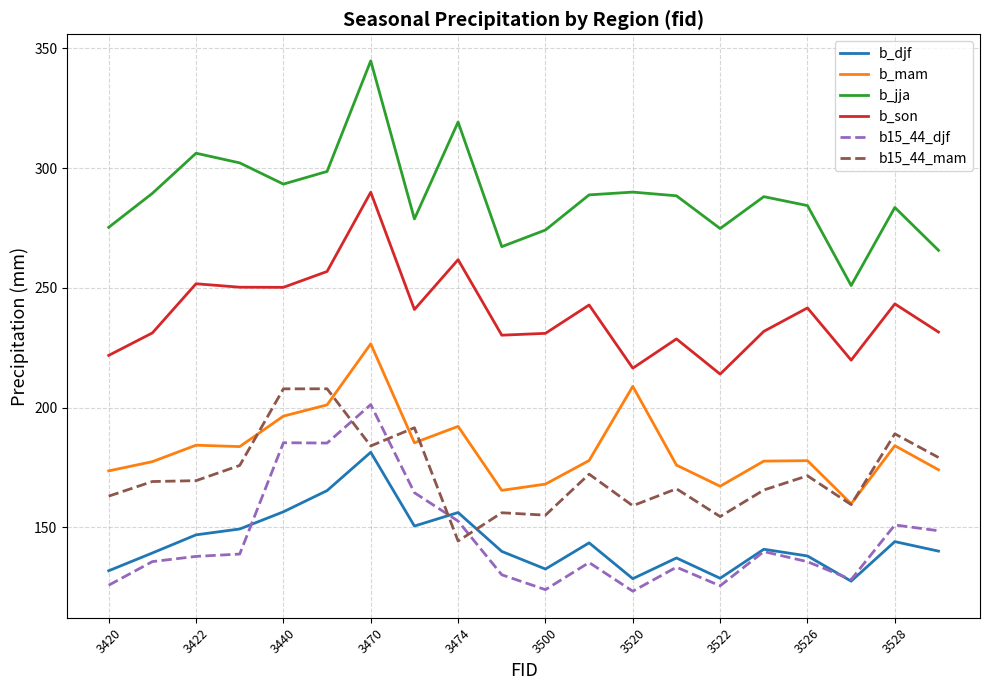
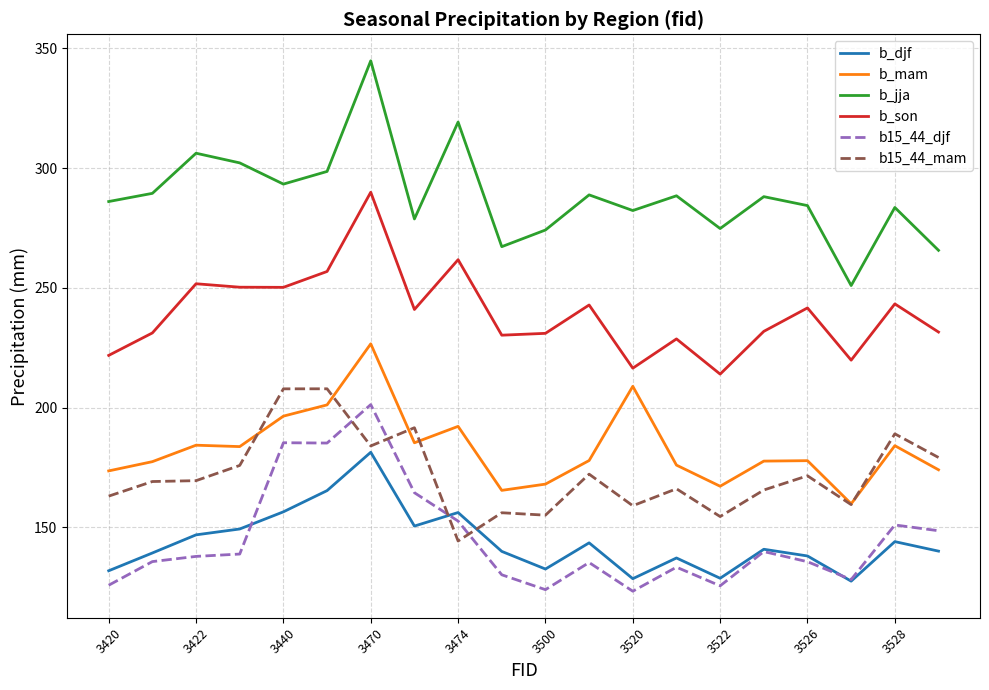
  {
    "b_djf": {
      "3420": 132,
      "3422": 147,
      "3440": 156,
      "3470": 181,
      "3474": 156,
      "3500": 133,
      "3520": 129,
      "3522": 129,
      "3526": 138,
      "3528": 144
    },
    "b_mam": {
      "3420": 174,
      "3422": 184,
      "3440": 196,
      "3470": 227,
      "3474": 192,
      "3500": 168,
      "3520": 209,
      "3522": 167,
      "3526": 178,
      "3528": 184
    },
    "b_jja": {
-     "3420": 275,
+     "3420": 286,
      "3422": 306,
      "3440": 293,
      "3470": 345,
      "3474": 319,
      "3500": 274,
-     "3520": 290,
+     "3520": 282,
      "3522": 275,
      "3526": 284,
      "3528": 284
    },
    "b_son": {
      "3420": 222,
      "3422": 252,
      "3440": 250,
      "3470": 290,
      "3474": 262,
      "3500": 231,
      "3520": 216,
      "3522": 214,
      "3526": 242,
      "3528": 243
    },
    "b15_44_djf": {
      "3420": 126,
      "3422": 138,
      "3440": 185,
      "3470": 201,
      "3474": 153,
      "3500": 124,
      "3520": 123,
      "3522": 126,
      "3526": 136,
      "3528": 151
    },
    "b15_44_mam": {
      "3420": 163,
      "3422": 170,
      "3440": 208,
      "3470": 184,
      "3474": 144,
      "3500": 155,
      "3520": 159,
      "3522": 155,
      "3526": 172,
      "3528": 189
    }
  }
